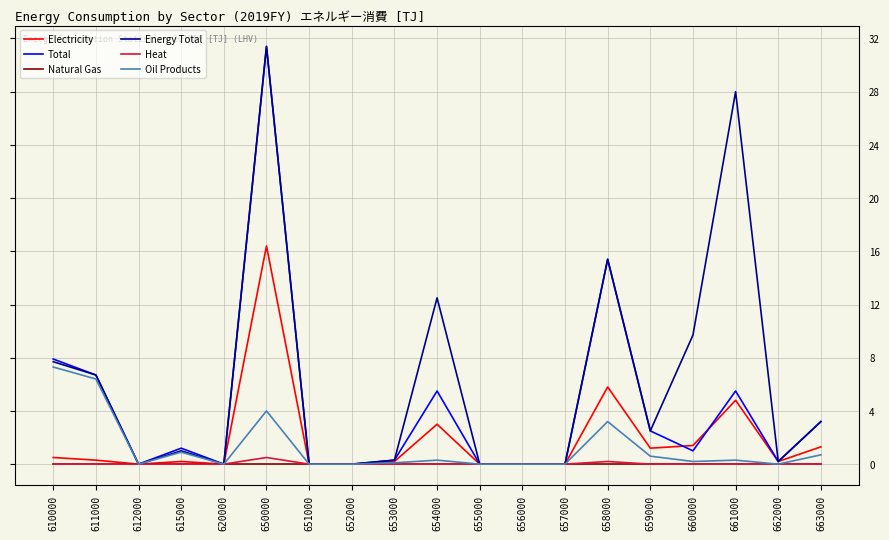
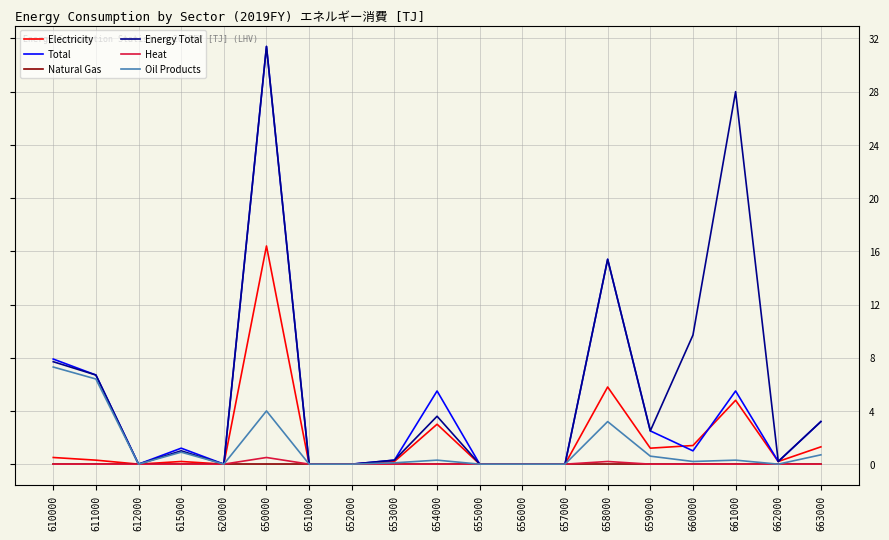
  {
    "Electricity": {
      "610000": 0.5,
      "611000": 0.3,
      "615000": 0.2,
      "650000": 16.4,
      "654000": 3.0,
      "658000": 5.8,
      "659000": 1.2,
      "660000": 1.4,
      "661000": 4.8,
      "663000": 1.3
    },
    "Total": {
      "610000": 7.9,
      "615000": 1.2,
      "654000": 5.5,
      "660000": 1.0,
      "661000": 5.5
    },
    "Natural Gas": {
      "650000": 0.0,
      "658000": 0.0
    },
    "Energy Total": {
      "610000": 7.7,
-     "654000": 12.5,
+     "654000": 3.6,
      "660000": 9.7,
      "661000": 28.0
    },
    "Heat": {
      "650000": 0.5,
      "658000": 0.2
    },
    "Oil Products": {
      "610000": 7.3,
      "611000": 6.4,
      "650000": 4.0,
      "654000": 0.3,
      "658000": 3.2,
      "659000": 0.6,
      "660000": 0.2,
      "661000": 0.3,
      "663000": 0.7
    }
  }
